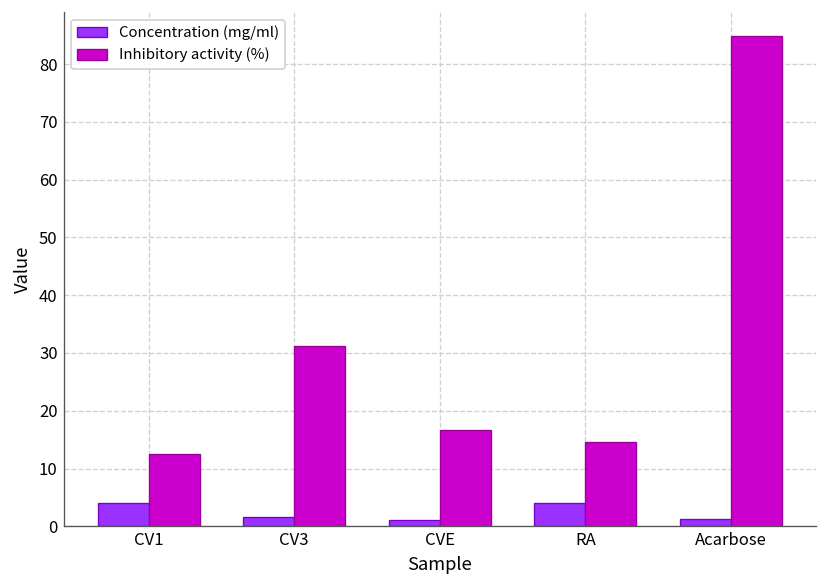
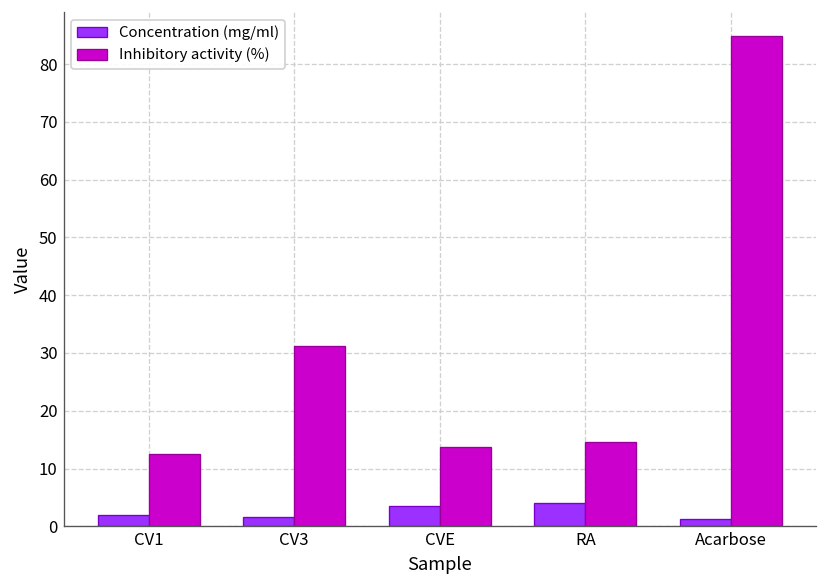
  {
    "Concentration (mg/ml)": {
-     "CV1": 4,
+     "CV1": 2,
      "CV3": 2,
-     "CVE": 1,
+     "CVE": 3,
      "RA": 4,
      "Acarbose": 1
    },
    "Inhibitory activity (%)": {
      "CV1": 13,
      "CV3": 31,
-     "CVE": 17,
+     "CVE": 14,
      "RA": 15,
      "Acarbose": 85
    }
  }
